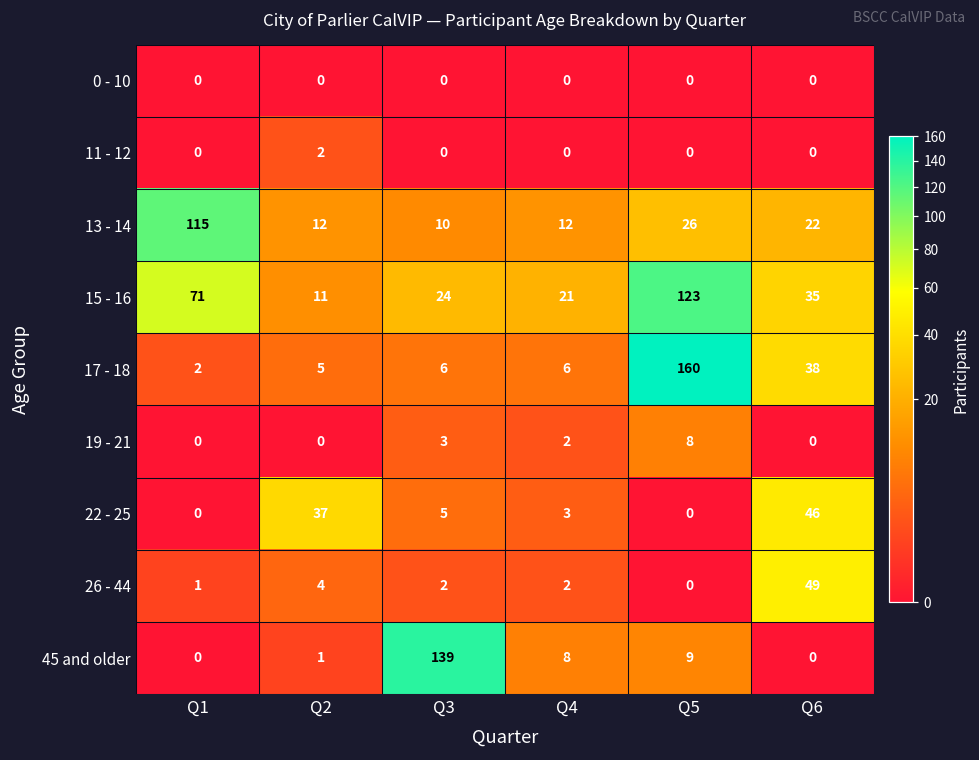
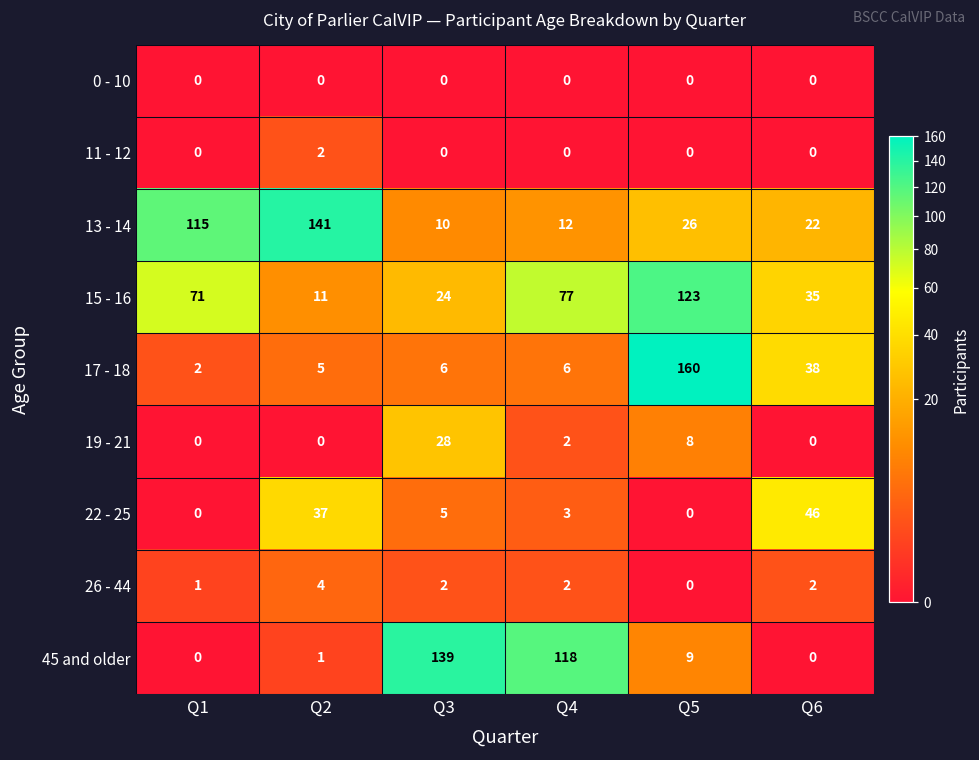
  {
    "0 - 10": {
      "Q1": 0,
      "Q2": 0,
      "Q3": 0,
      "Q4": 0,
      "Q5": 0,
      "Q6": 0
    },
    "11 - 12": {
      "Q1": 0,
      "Q2": 2,
      "Q3": 0,
      "Q4": 0,
      "Q5": 0,
      "Q6": 0
    },
    "13 - 14": {
      "Q1": 115,
-     "Q2": 12,
+     "Q2": 141,
      "Q3": 10,
      "Q4": 12,
      "Q5": 26,
      "Q6": 22
    },
    "15 - 16": {
      "Q1": 71,
      "Q2": 11,
      "Q3": 24,
-     "Q4": 21,
+     "Q4": 77,
      "Q5": 123,
      "Q6": 35
    },
    "17 - 18": {
      "Q1": 2,
      "Q2": 5,
      "Q3": 6,
      "Q4": 6,
      "Q5": 160,
      "Q6": 38
    },
    "19 - 21": {
      "Q1": 0,
      "Q2": 0,
-     "Q3": 3,
+     "Q3": 28,
      "Q4": 2,
      "Q5": 8,
      "Q6": 0
    },
    "22 - 25": {
      "Q1": 0,
      "Q2": 37,
      "Q3": 5,
      "Q4": 3,
      "Q5": 0,
      "Q6": 46
    },
    "26 - 44": {
      "Q1": 1,
      "Q2": 4,
      "Q3": 2,
      "Q4": 2,
      "Q5": 0,
-     "Q6": 49
+     "Q6": 2
    },
    "45 and older": {
      "Q1": 0,
      "Q2": 1,
      "Q3": 139,
-     "Q4": 8,
+     "Q4": 118,
      "Q5": 9,
      "Q6": 0
    }
  }
